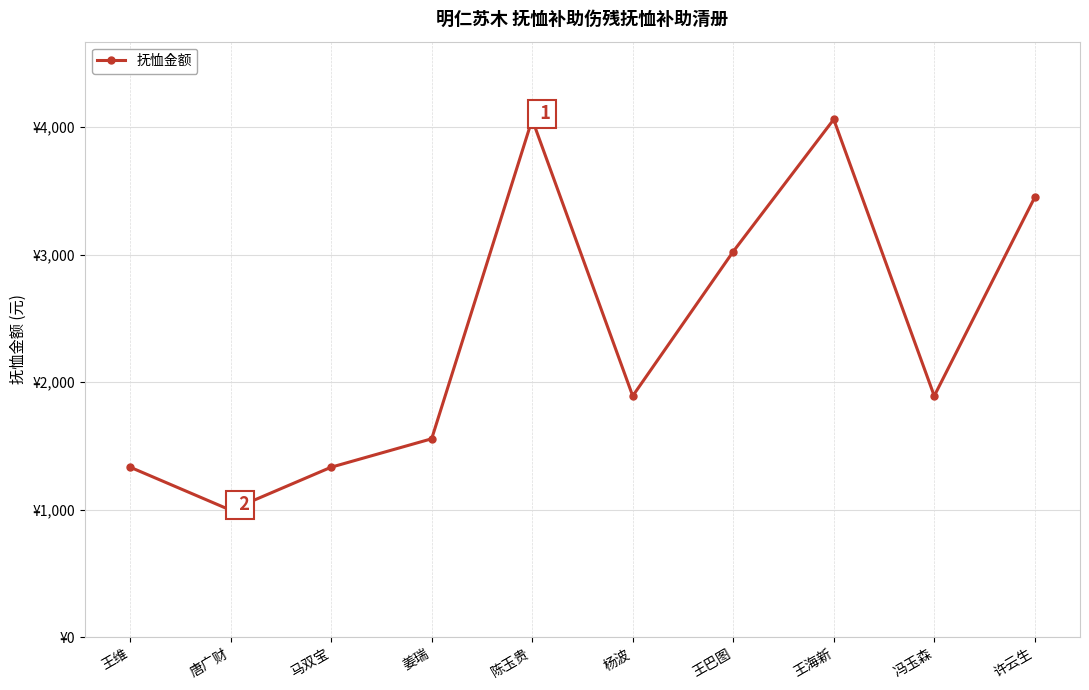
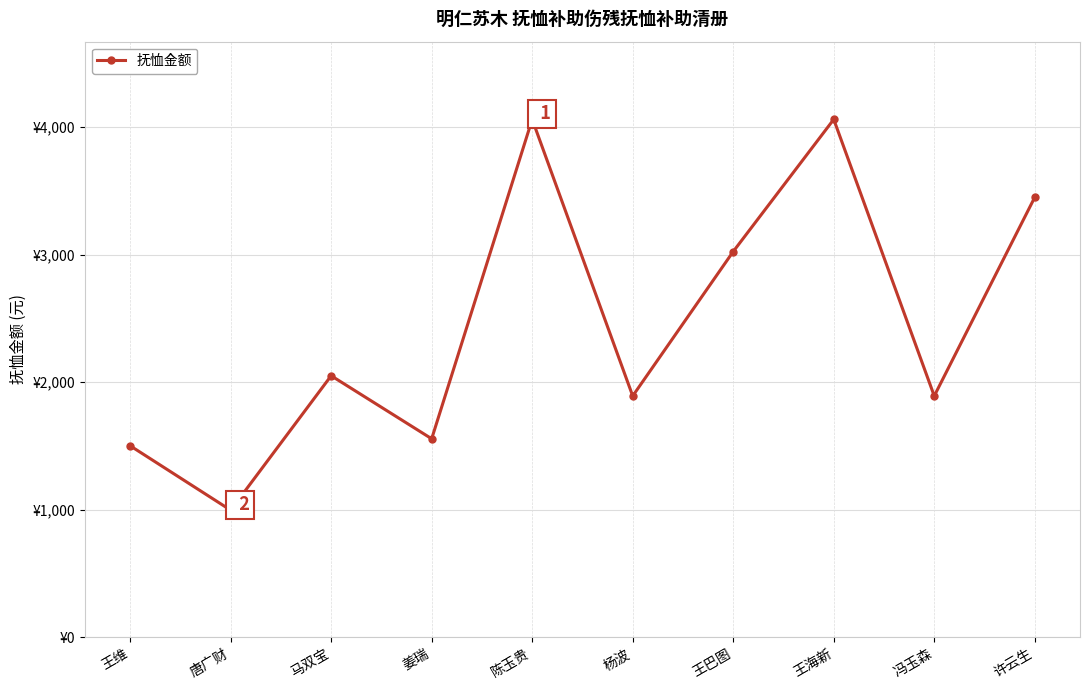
  {
-   "王维": "¥1,330",
-   "马双宝": "¥1,330",
+   "王维": "¥1,500",
+   "马双宝": "¥2,050",
    "姜瑞": "¥1,560",
    "杨波": "¥1,890",
    "王巴图": "¥3,020",
    "王海新": "¥4,060",
    "冯玉森": "¥1,890",
    "许云生": "¥3,450"
  }
